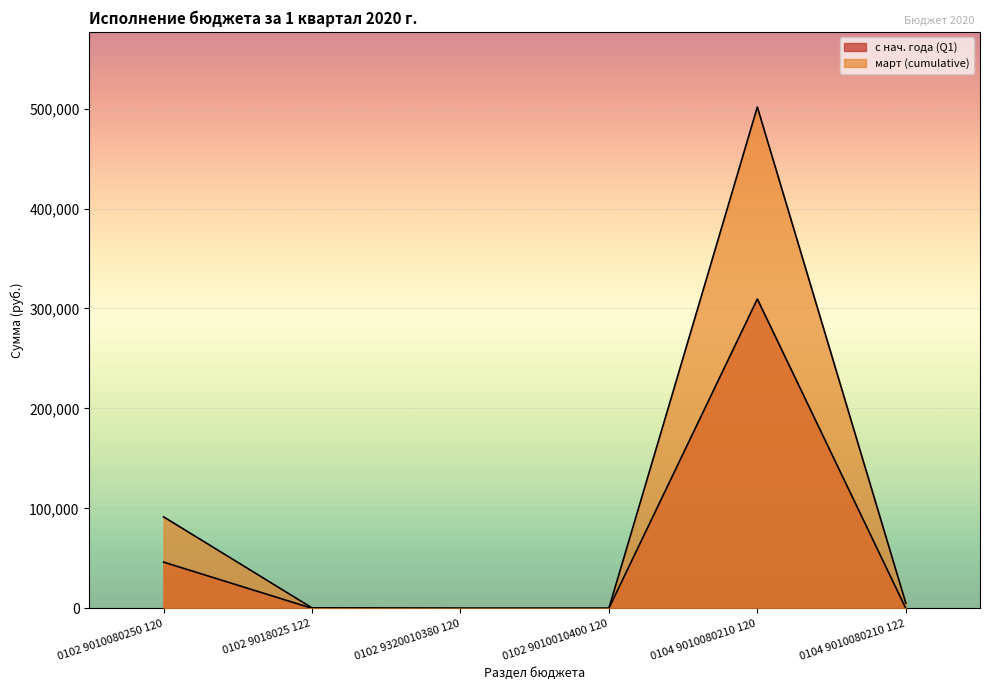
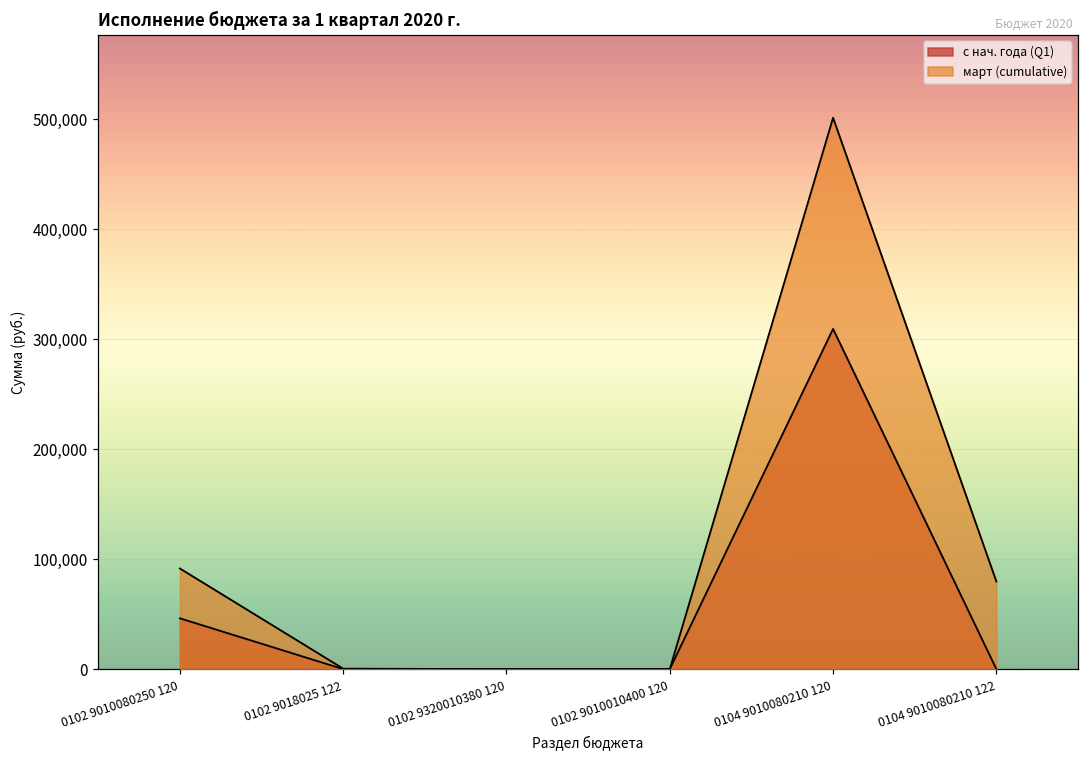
  {
    "с нач. года (Q1)": {
      "0102 9010080250 120": "50,000",
      "0104 9010080210 120": "310,000",
      "0104 9010080210 122": "0"
    },
    "март (cumulative)": {
      "0102 9010080250 120": "90,000",
      "0104 9010080210 120": "500,000",
-     "0104 9010080210 122": "10,000"
+     "0104 9010080210 122": "80,000"
    }
  }
